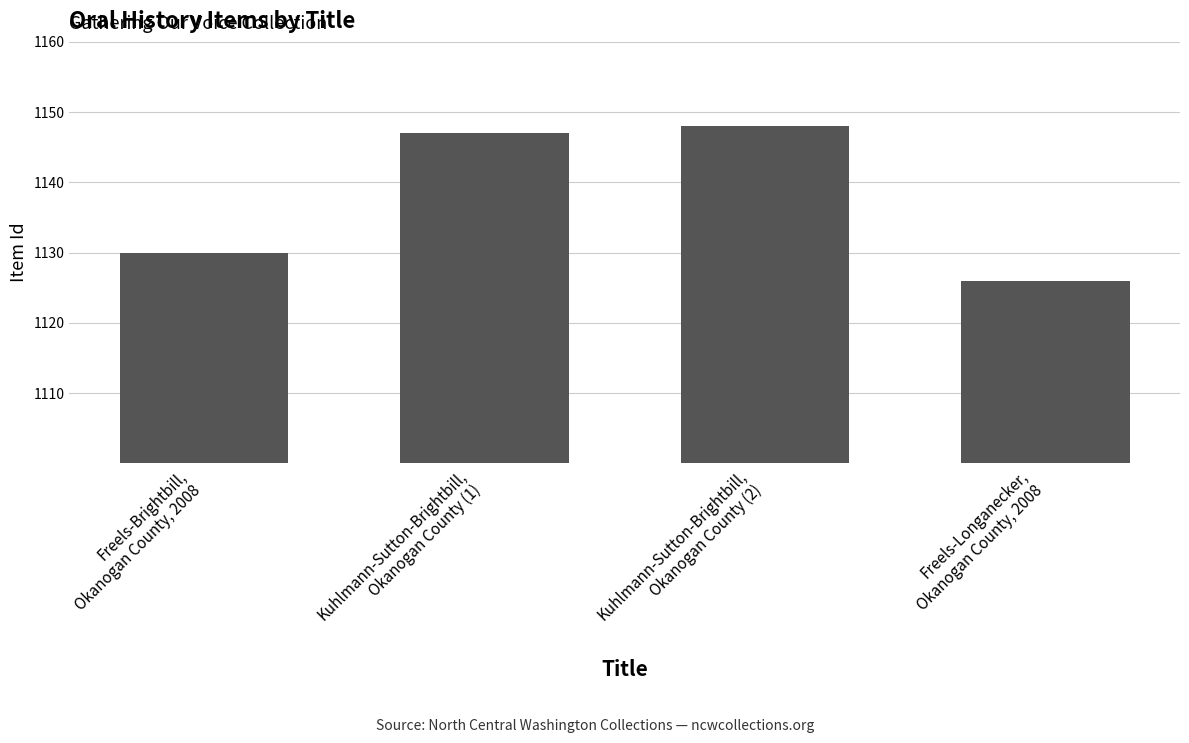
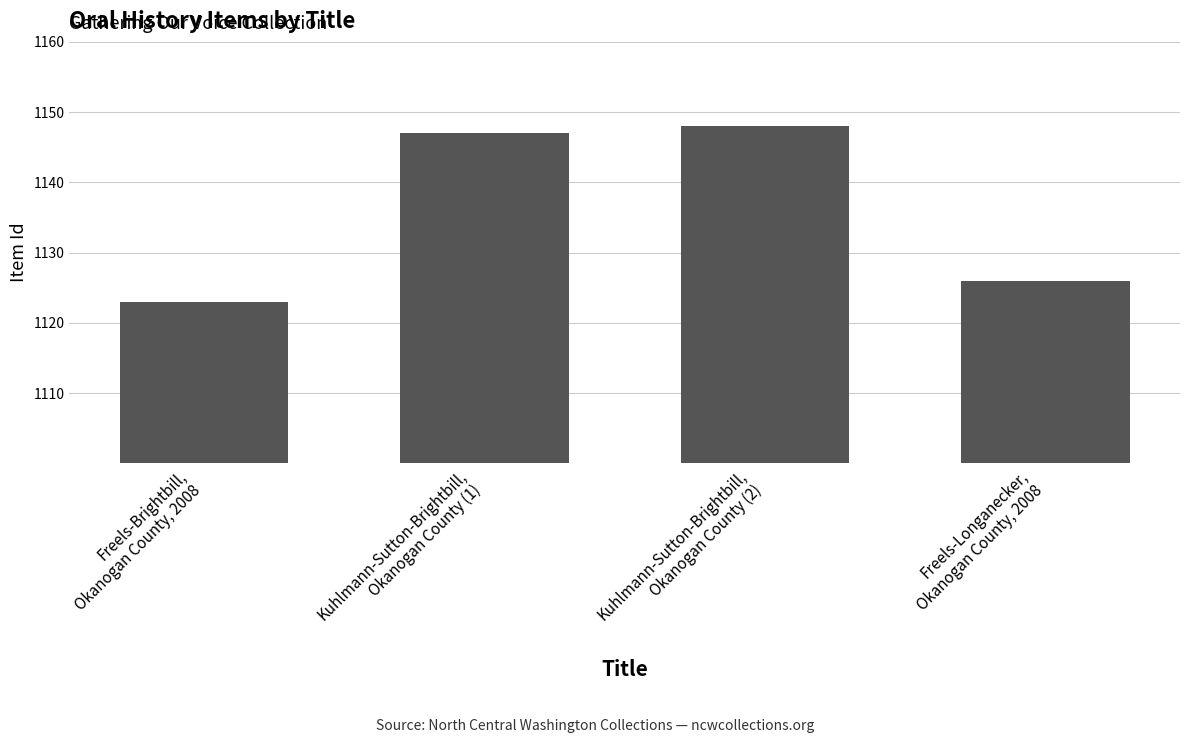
  {
-   "Freels-Brightbill, Okanogan County, 2008": 1130,
+   "Freels-Brightbill, Okanogan County, 2008": 1123,
    "Kuhlmann-Sutton-Brightbill, Okanogan County (1)": 1147,
    "Kuhlmann-Sutton-Brightbill, Okanogan County (2)": 1148,
    "Freels-Longanecker, Okanogan County, 2008": 1126
  }
